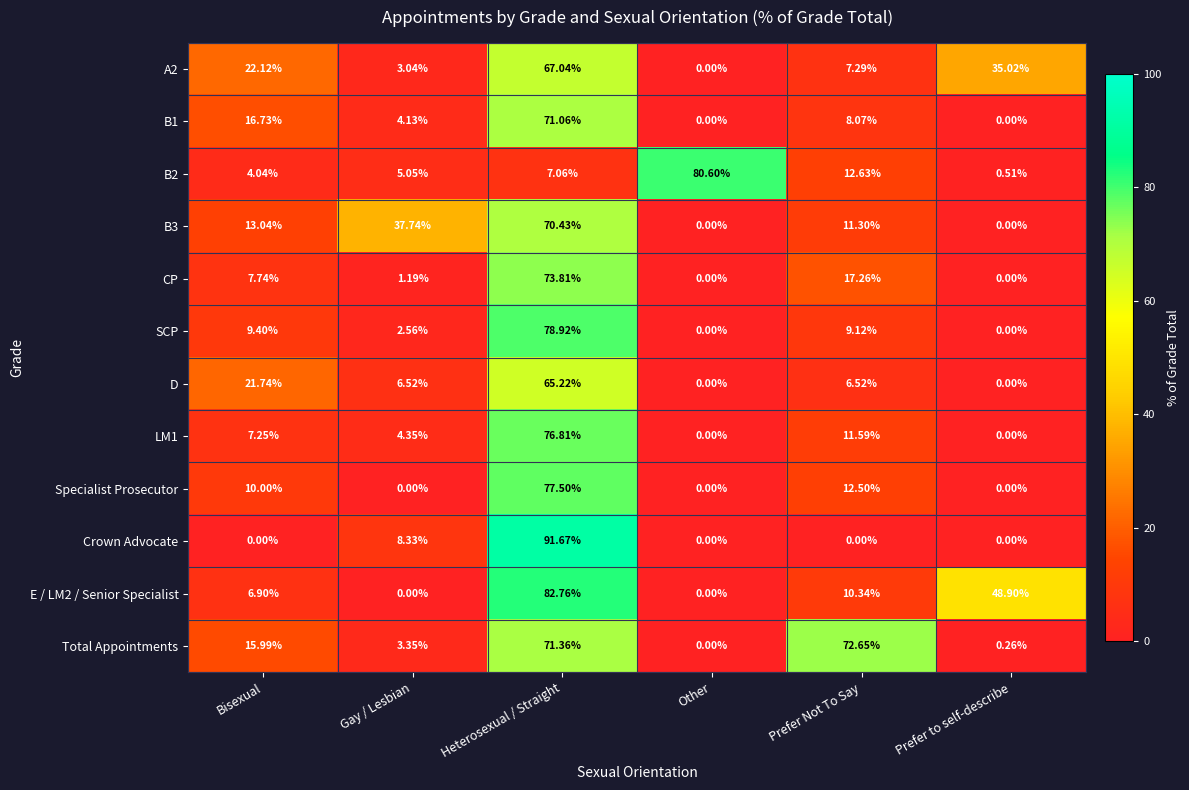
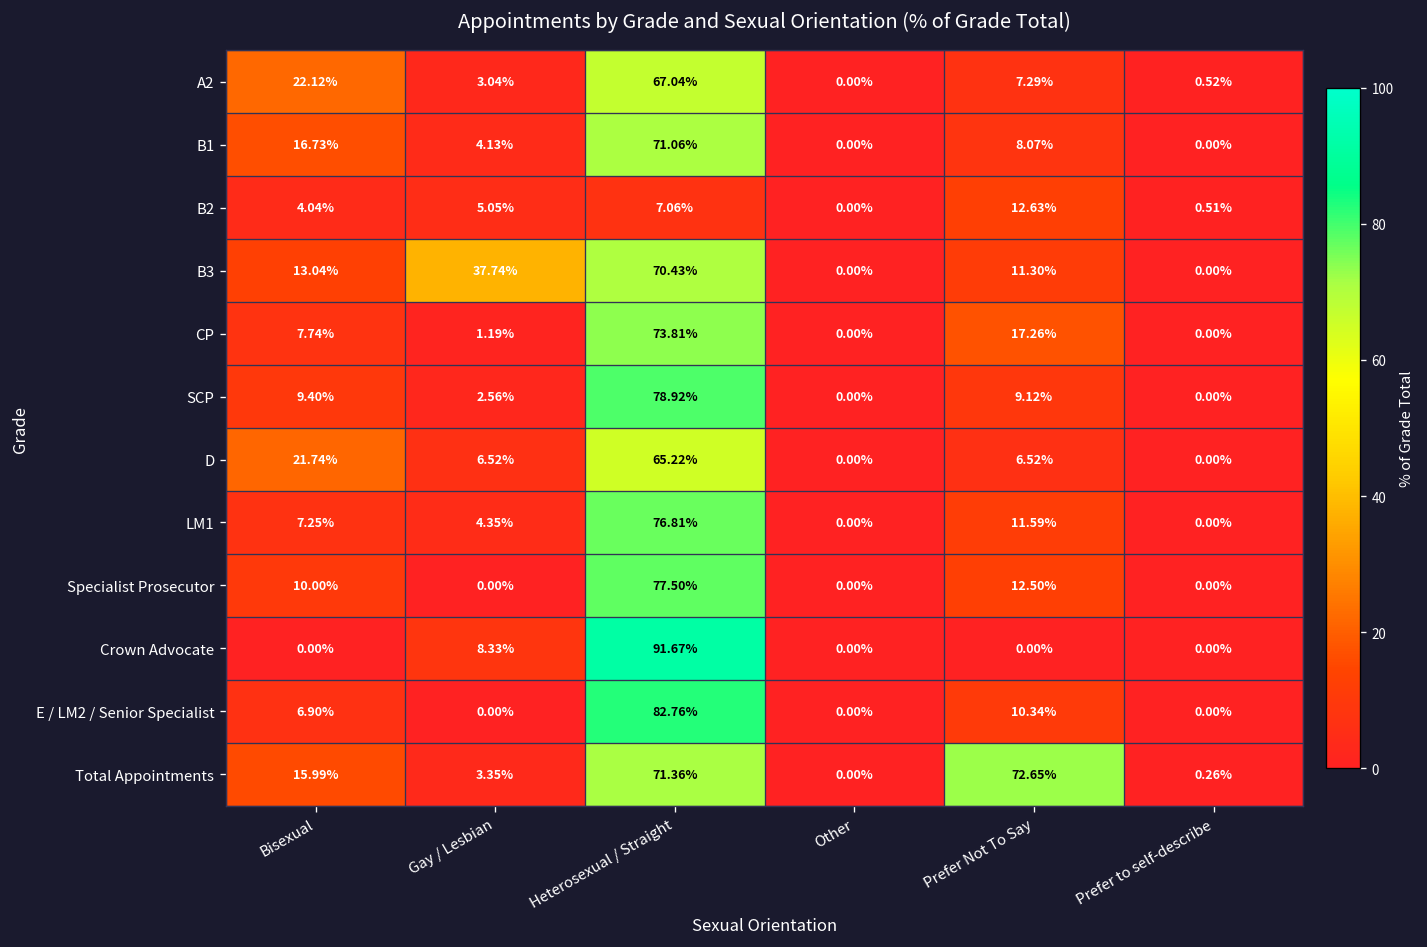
  {
    "A2": {
      "Bisexual": "22.12%",
      "Gay / Lesbian": "3.04%",
      "Heterosexual / Straight": "67.04%",
      "Other": "0.00%",
      "Prefer Not To Say": "7.29%",
-     "Prefer to self-describe": "35.02%"
+     "Prefer to self-describe": "0.52%"
    },
    "B1": {
      "Bisexual": "16.73%",
      "Gay / Lesbian": "4.13%",
      "Heterosexual / Straight": "71.06%",
      "Other": "0.00%",
      "Prefer Not To Say": "8.07%",
      "Prefer to self-describe": "0.00%"
    },
    "B2": {
      "Bisexual": "4.04%",
      "Gay / Lesbian": "5.05%",
      "Heterosexual / Straight": "7.06%",
-     "Other": "80.60%",
+     "Other": "0.00%",
      "Prefer Not To Say": "12.63%",
      "Prefer to self-describe": "0.51%"
    },
    "B3": {
      "Bisexual": "13.04%",
      "Gay / Lesbian": "37.74%",
      "Heterosexual / Straight": "70.43%",
      "Other": "0.00%",
      "Prefer Not To Say": "11.30%",
      "Prefer to self-describe": "0.00%"
    },
    "CP": {
      "Bisexual": "7.74%",
      "Gay / Lesbian": "1.19%",
      "Heterosexual / Straight": "73.81%",
      "Other": "0.00%",
      "Prefer Not To Say": "17.26%",
      "Prefer to self-describe": "0.00%"
    },
    "SCP": {
      "Bisexual": "9.40%",
      "Gay / Lesbian": "2.56%",
      "Heterosexual / Straight": "78.92%",
      "Other": "0.00%",
      "Prefer Not To Say": "9.12%",
      "Prefer to self-describe": "0.00%"
    },
    "D": {
      "Bisexual": "21.74%",
      "Gay / Lesbian": "6.52%",
      "Heterosexual / Straight": "65.22%",
      "Other": "0.00%",
      "Prefer Not To Say": "6.52%",
      "Prefer to self-describe": "0.00%"
    },
    "LM1": {
      "Bisexual": "7.25%",
      "Gay / Lesbian": "4.35%",
      "Heterosexual / Straight": "76.81%",
      "Other": "0.00%",
      "Prefer Not To Say": "11.59%",
      "Prefer to self-describe": "0.00%"
    },
    "Specialist Prosecutor": {
      "Bisexual": "10.00%",
      "Gay / Lesbian": "0.00%",
      "Heterosexual / Straight": "77.50%",
      "Other": "0.00%",
      "Prefer Not To Say": "12.50%",
      "Prefer to self-describe": "0.00%"
    },
    "Crown Advocate": {
      "Bisexual": "0.00%",
      "Gay / Lesbian": "8.33%",
      "Heterosexual / Straight": "91.67%",
      "Other": "0.00%",
      "Prefer Not To Say": "0.00%",
      "Prefer to self-describe": "0.00%"
    },
    "E / LM2 / Senior Specialist": {
      "Bisexual": "6.90%",
      "Gay / Lesbian": "0.00%",
      "Heterosexual / Straight": "82.76%",
      "Other": "0.00%",
      "Prefer Not To Say": "10.34%",
-     "Prefer to self-describe": "48.90%"
+     "Prefer to self-describe": "0.00%"
    },
    "Total Appointments": {
      "Bisexual": "15.99%",
      "Gay / Lesbian": "3.35%",
      "Heterosexual / Straight": "71.36%",
      "Other": "0.00%",
      "Prefer Not To Say": "72.65%",
      "Prefer to self-describe": "0.26%"
    }
  }
